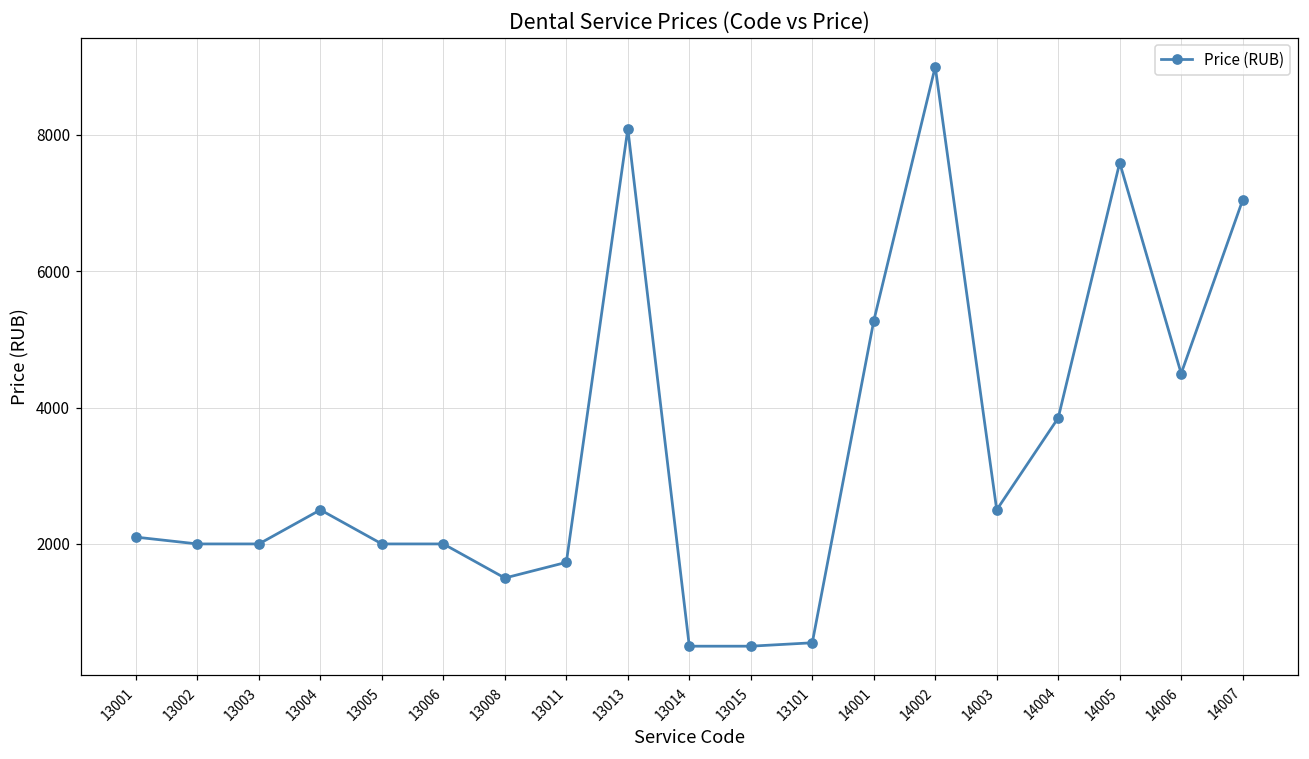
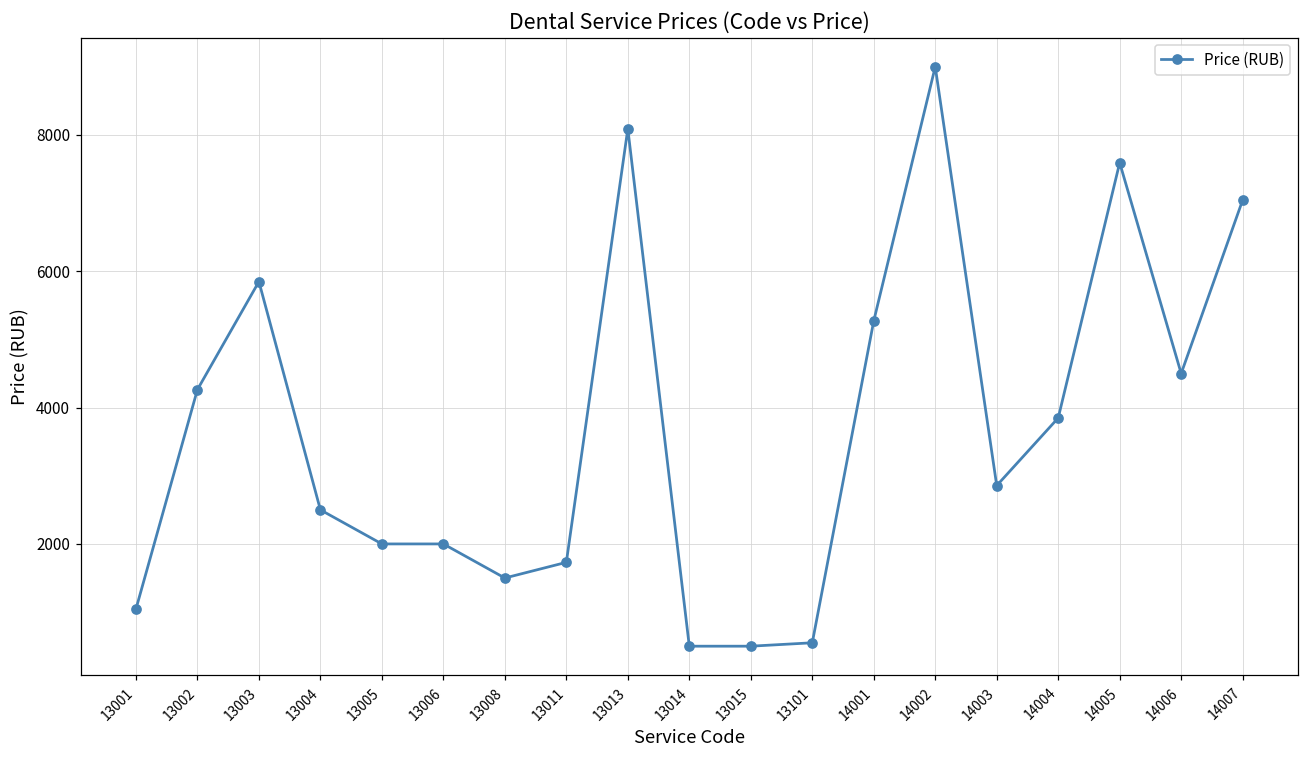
  {
-   "13001": 2100,
-   "13002": 2000,
-   "13003": 2000,
+   "13001": 1000,
+   "13002": 4300,
+   "13003": 5800,
    "13004": 2500,
    "13005": 2000,
    "13006": 2000,
    "13008": 1500,
    "13011": 1700,
    "13013": 8100,
    "13014": 500,
    "13015": 500,
    "13101": 600,
    "14001": 5300,
    "14002": 9000,
-   "14003": 2500,
+   "14003": 2900,
    "14004": 3800,
    "14005": 7600,
    "14006": 4500,
    "14007": 7000
  }
